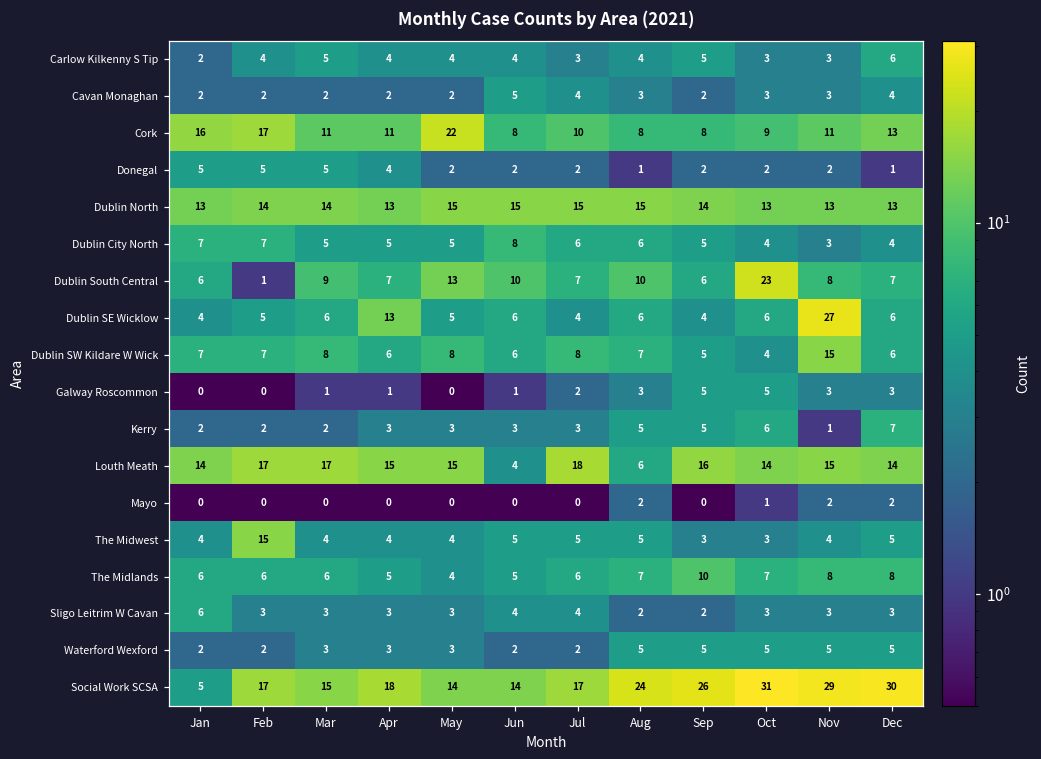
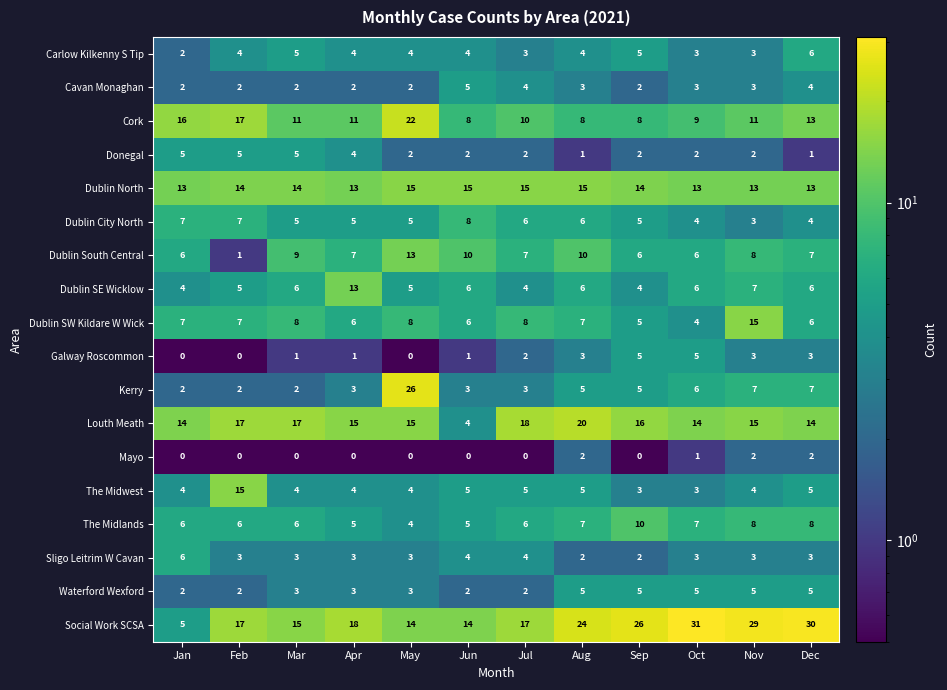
  {
    "Dublin South Central": {
      "Jan": 6,
      "Feb": 1,
      "Mar": 9,
      "Apr": 7,
      "May": 13,
      "Jun": 10,
      "Jul": 7,
      "Aug": 10,
      "Sep": 6,
-     "Oct": 23,
+     "Oct": 6,
      "Nov": 8,
      "Dec": 7
    },
    "Dublin SE Wicklow": {
      "Jan": 4,
      "Feb": 5,
      "Mar": 6,
      "Apr": 13,
      "May": 5,
      "Jun": 6,
      "Jul": 4,
      "Aug": 6,
      "Sep": 4,
      "Oct": 6,
-     "Nov": 27,
+     "Nov": 7,
      "Dec": 6
    },
    "Kerry": {
      "Jan": 2,
      "Feb": 2,
      "Mar": 2,
      "Apr": 3,
-     "May": 3,
+     "May": 26,
      "Jun": 3,
      "Jul": 3,
      "Aug": 5,
      "Sep": 5,
      "Oct": 6,
-     "Nov": 1,
+     "Nov": 7,
      "Dec": 7
    },
    "Louth Meath": {
      "Jan": 14,
      "Feb": 17,
      "Mar": 17,
      "Apr": 15,
      "May": 15,
      "Jun": 4,
      "Jul": 18,
-     "Aug": 6,
+     "Aug": 20,
      "Sep": 16,
      "Oct": 14,
      "Nov": 15,
      "Dec": 14
    }
  }
